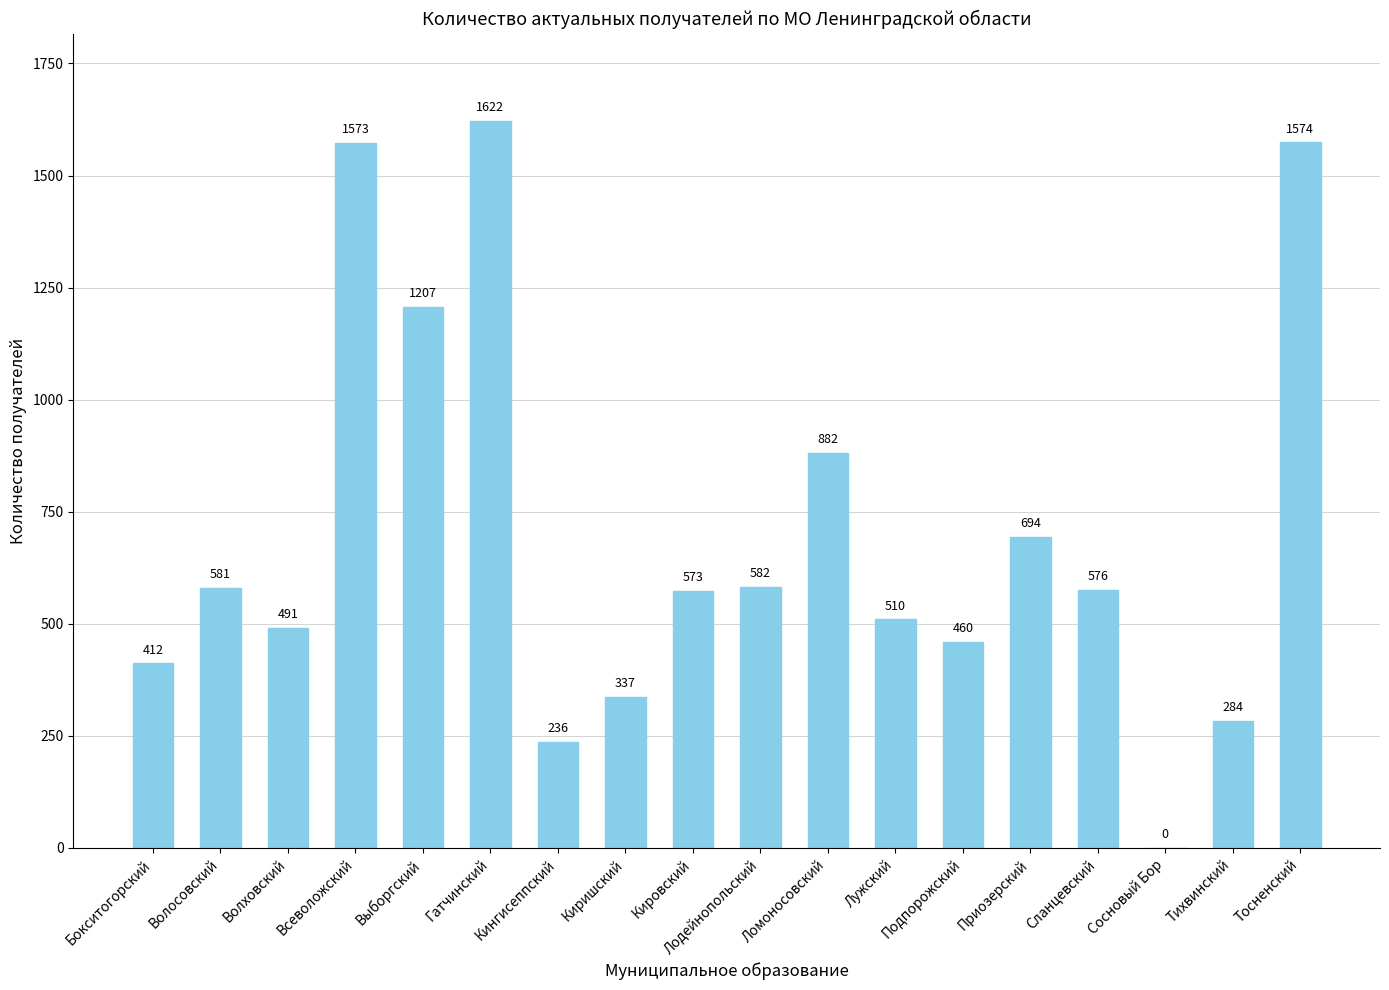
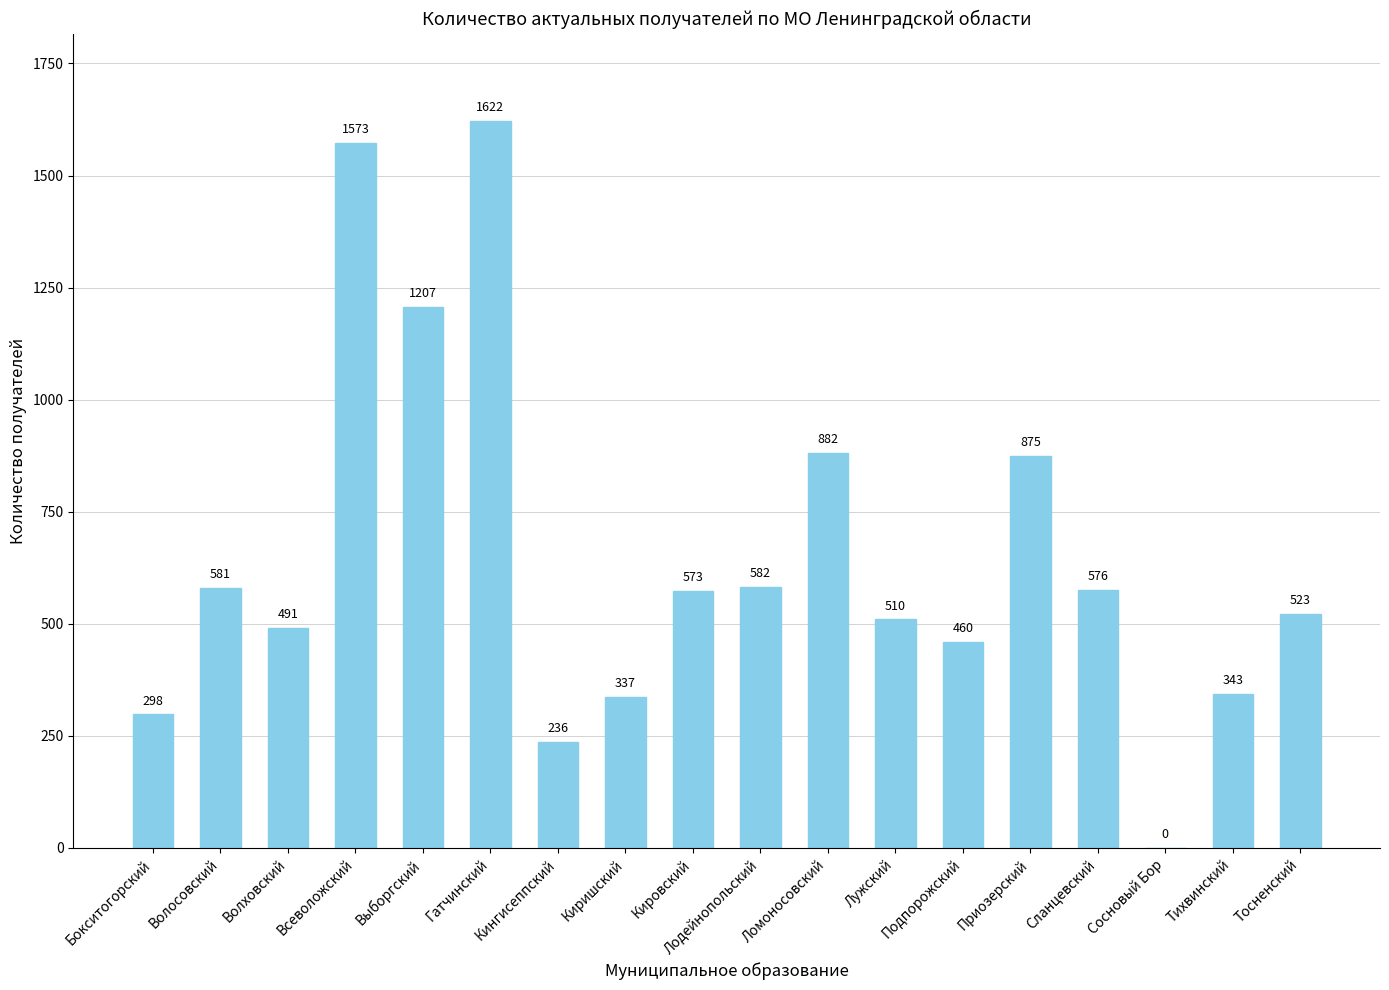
  {
-   "Бокситогорский": 412,
+   "Бокситогорский": 298,
    "Волосовский": 581,
    "Волховский": 491,
    "Всеволожский": 1573,
    "Выборгский": 1207,
    "Гатчинский": 1622,
    "Кингисеппский": 236,
    "Киришский": 337,
    "Кировский": 573,
    "Лодейнопольский": 582,
    "Ломоносовский": 882,
    "Лужский": 510,
    "Подпорожский": 460,
-   "Приозерский": 694,
+   "Приозерский": 875,
    "Сланцевский": 576,
    "Сосновый Бор": 0,
-   "Тихвинский": 284,
-   "Тосненский": 1574
+   "Тихвинский": 343,
+   "Тосненский": 523
  }
